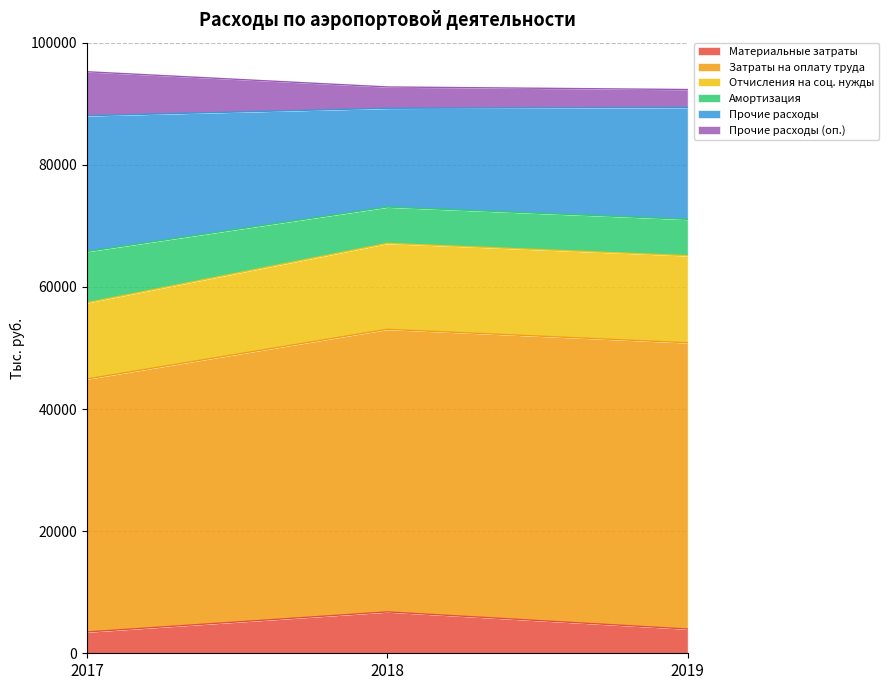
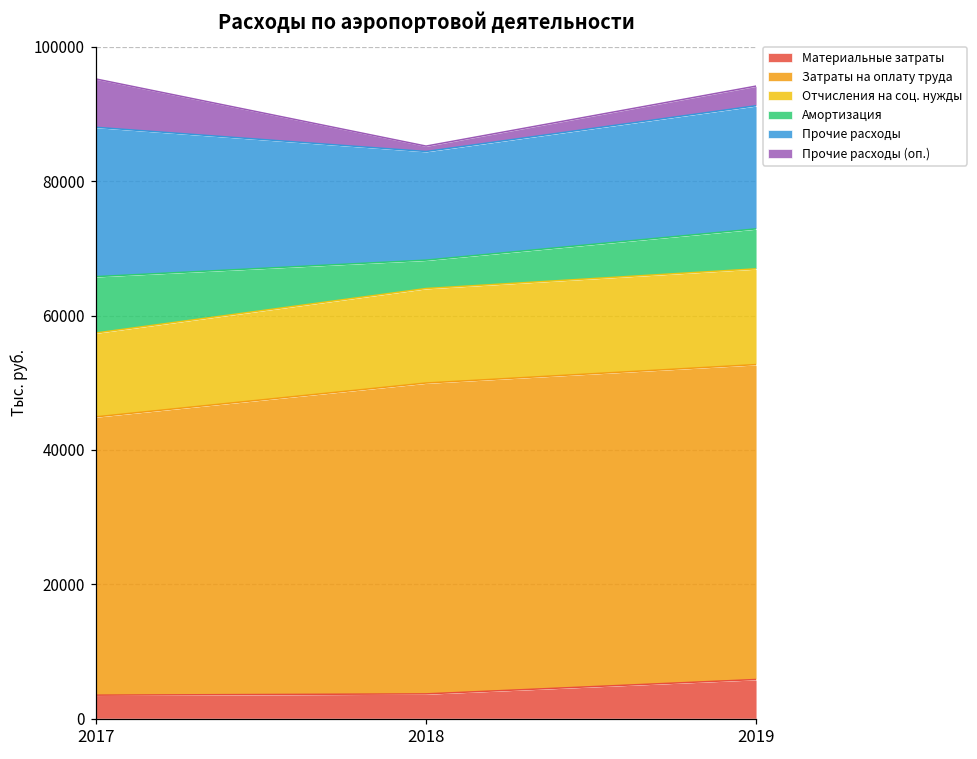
  {
    "Материальные затраты": {
      "2017": 3000,
-     "2018": 7000,
-     "2019": 4000
+     "2018": 4000,
+     "2019": 6000
    },
    "Амортизация": {
      "2017": 8000,
-     "2018": 6000,
+     "2018": 4000,
      "2019": 6000
    },
    "Прочие расходы": {
      "2017": 22000,
      "2018": 16000,
      "2019": 18000
    },
    "Прочие расходы (оп.)": {
      "2017": 7000,
-     "2018": 3000,
+     "2018": 1000,
      "2019": 3000
    }
  }
